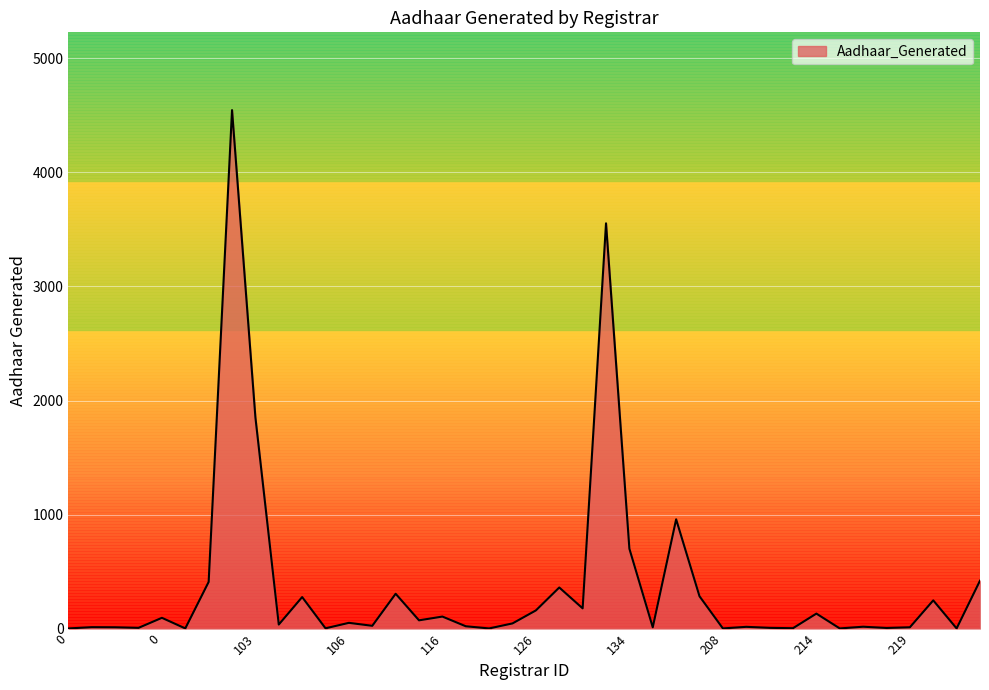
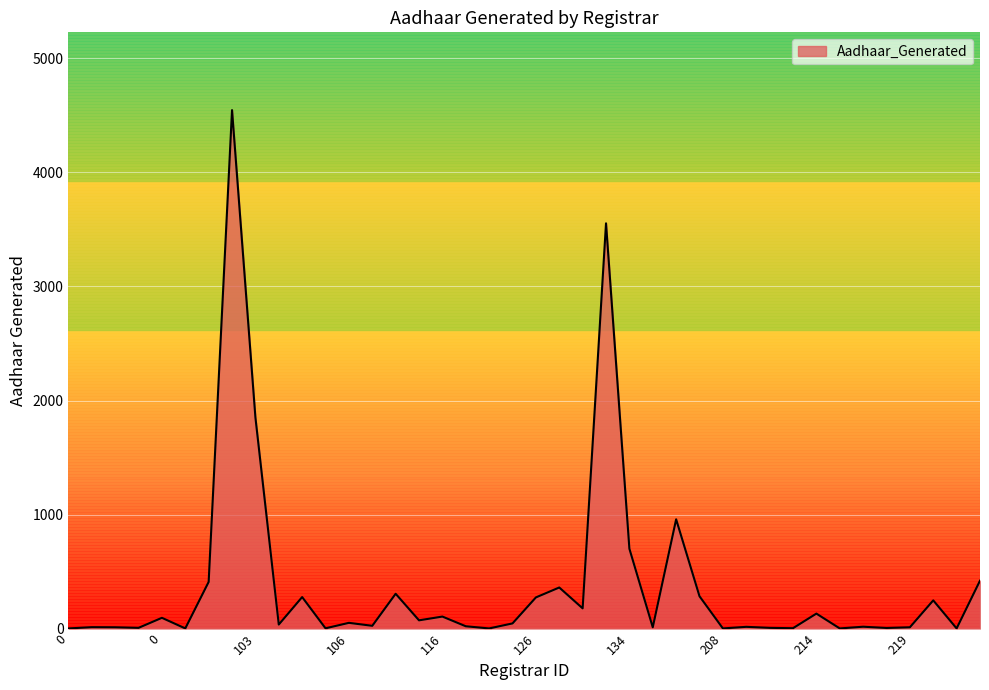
  {
-   "126": 160,
+   "126": 270,
    "134": 700,
    "208": 0,
    "219": 10
  }
